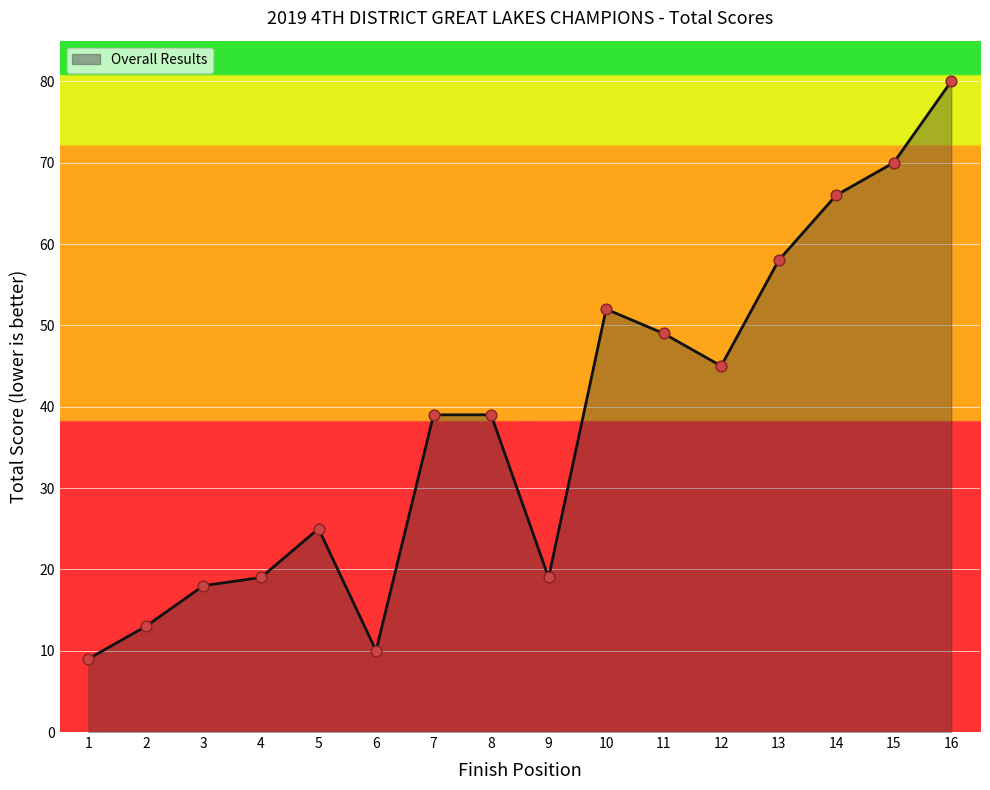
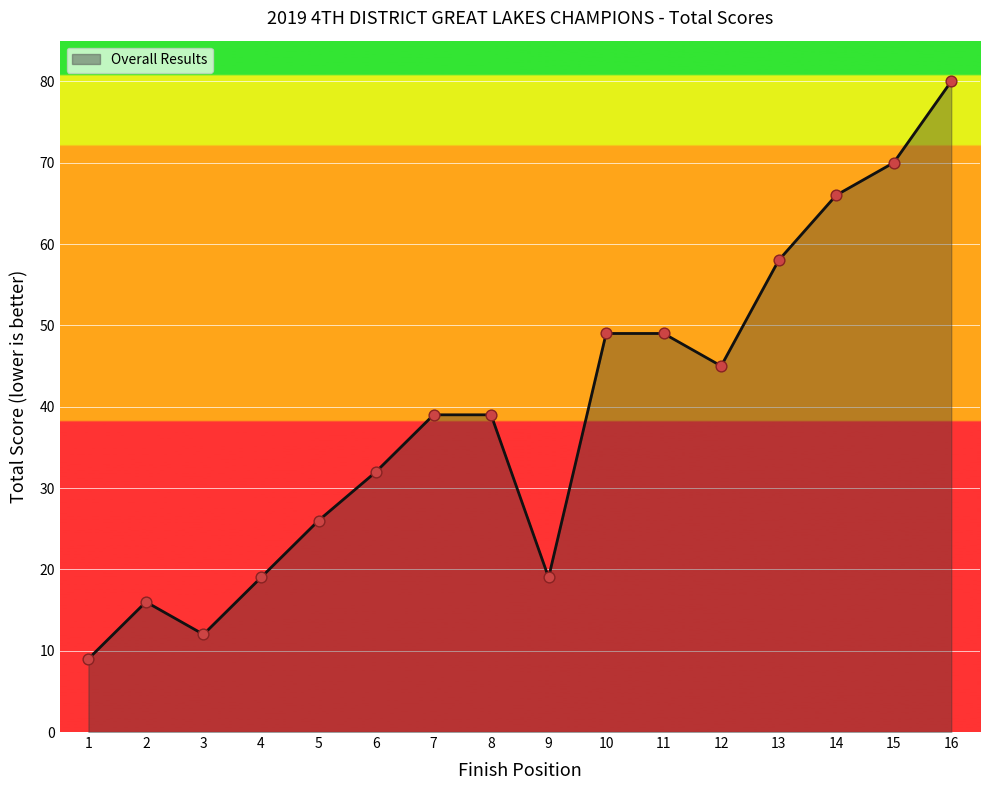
  {
    "1": 9,
-   "2": 13,
-   "3": 18,
+   "2": 16,
+   "3": 12,
    "4": 19,
-   "5": 25,
-   "6": 10,
+   "5": 26,
+   "6": 32,
    "7": 39,
    "8": 39,
    "9": 19,
-   "10": 52,
+   "10": 49,
    "11": 49,
    "12": 45,
    "13": 58,
    "14": 66,
    "15": 70,
    "16": 80
  }
